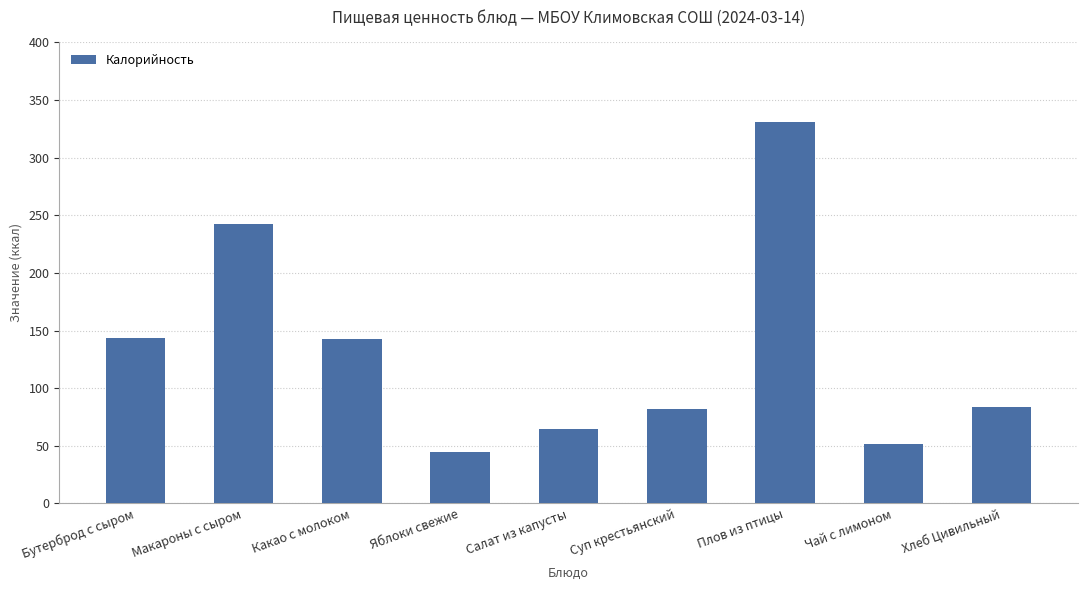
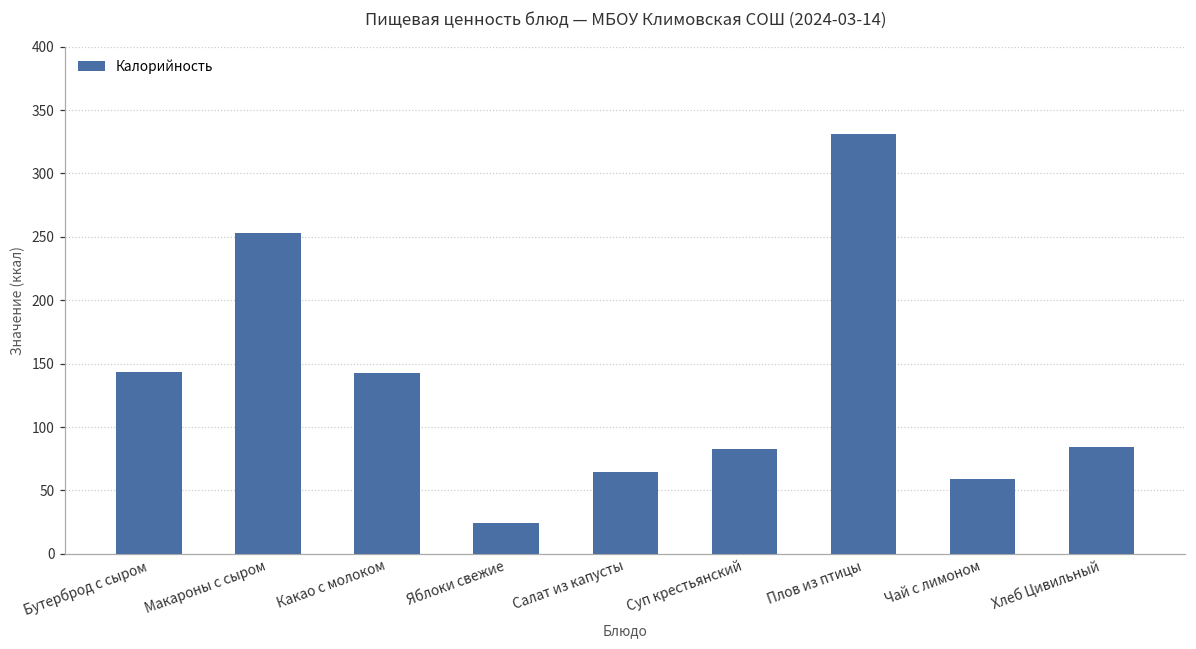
  {
    "Бутерброд с сыром": 143,
-   "Макароны с сыром": 243,
+   "Макароны с сыром": 253,
    "Какао с молоком": 143,
-   "Яблоки свежие": 45,
+   "Яблоки свежие": 25,
    "Салат из капусты": 64,
    "Суп крестьянский": 82,
    "Плов из птицы": 331,
-   "Чай с лимоном": 52,
+   "Чай с лимоном": 59,
    "Хлеб Цивильный": 84
  }
